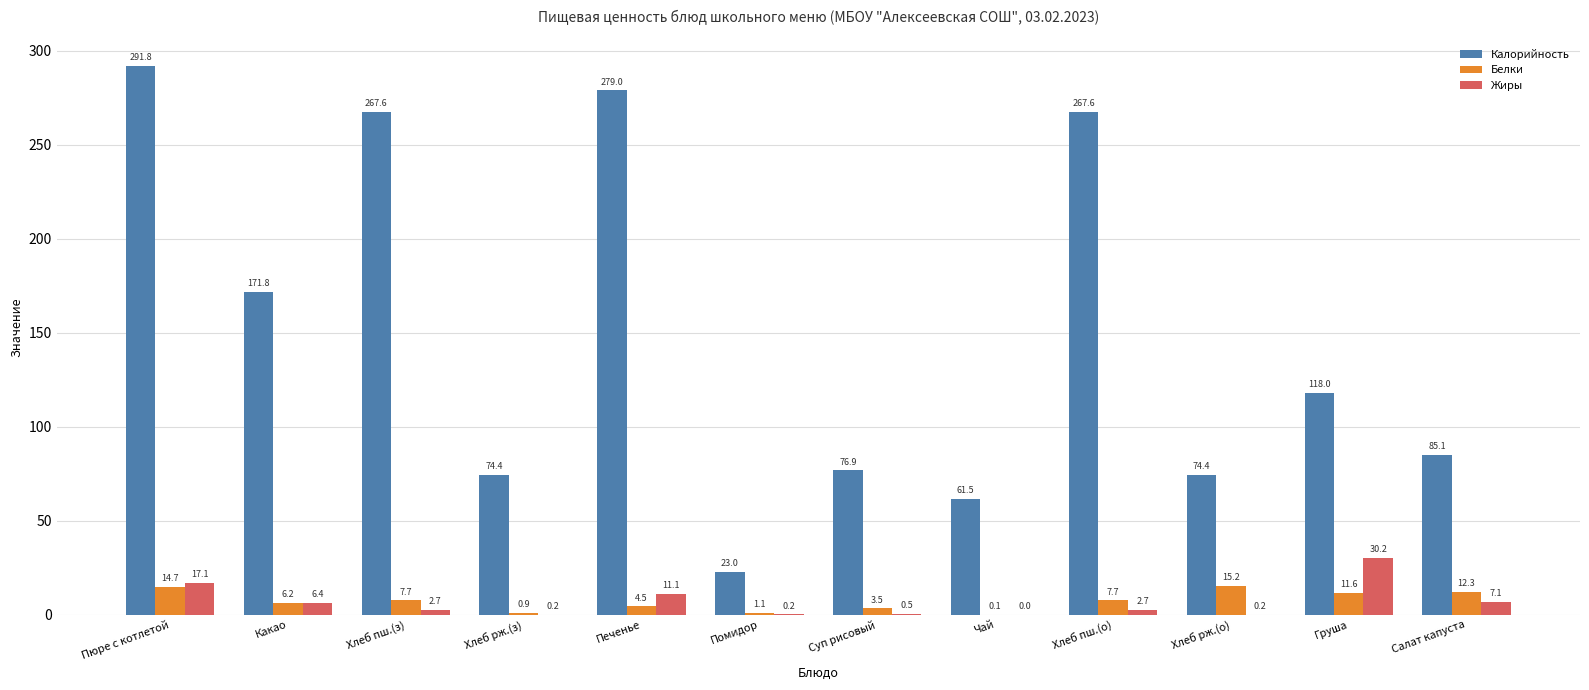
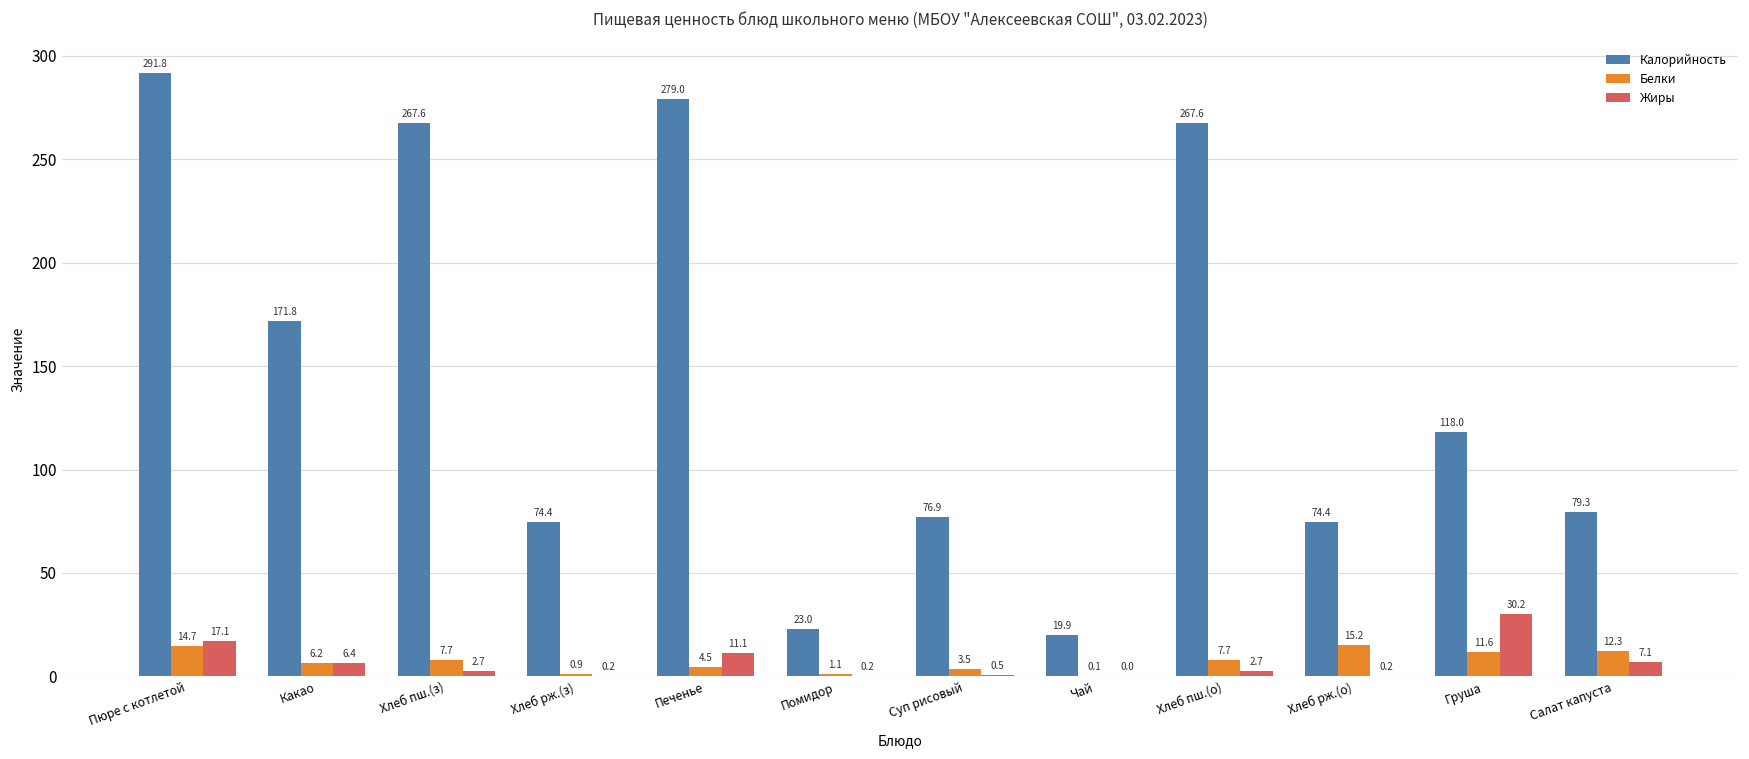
  {
    "Калорийность": {
      "Пюре с котлетой": 291.8,
      "Какао": 171.8,
      "Хлеб пш.(з)": 267.6,
      "Хлеб рж.(з)": 74.4,
      "Печенье": 279.0,
      "Помидор": 23.0,
      "Суп рисовый": 76.9,
-     "Чай": 61.5,
+     "Чай": 19.9,
      "Хлеб пш.(о)": 267.6,
      "Хлеб рж.(о)": 74.4,
      "Груша": 118.0,
-     "Салат капуста": 85.1
+     "Салат капуста": 79.3
    },
    "Белки": {
      "Пюре с котлетой": 14.7,
      "Какао": 6.2,
      "Хлеб пш.(з)": 7.7,
      "Хлеб рж.(з)": 0.9,
      "Печенье": 4.5,
      "Помидор": 1.1,
      "Суп рисовый": 3.5,
      "Чай": 0.1,
      "Хлеб пш.(о)": 7.7,
      "Хлеб рж.(о)": 15.2,
      "Груша": 11.6,
      "Салат капуста": 12.3
    },
    "Жиры": {
      "Пюре с котлетой": 17.1,
      "Какао": 6.4,
      "Хлеб пш.(з)": 2.7,
      "Хлеб рж.(з)": 0.2,
      "Печенье": 11.1,
      "Помидор": 0.2,
      "Суп рисовый": 0.5,
      "Чай": 0.0,
      "Хлеб пш.(о)": 2.7,
      "Хлеб рж.(о)": 0.2,
      "Груша": 30.2,
      "Салат капуста": 7.1
    }
  }
